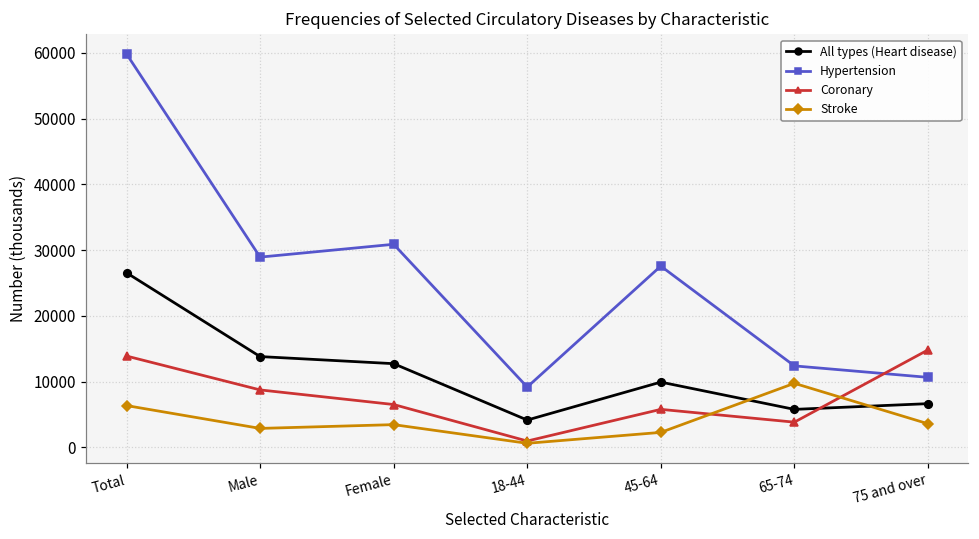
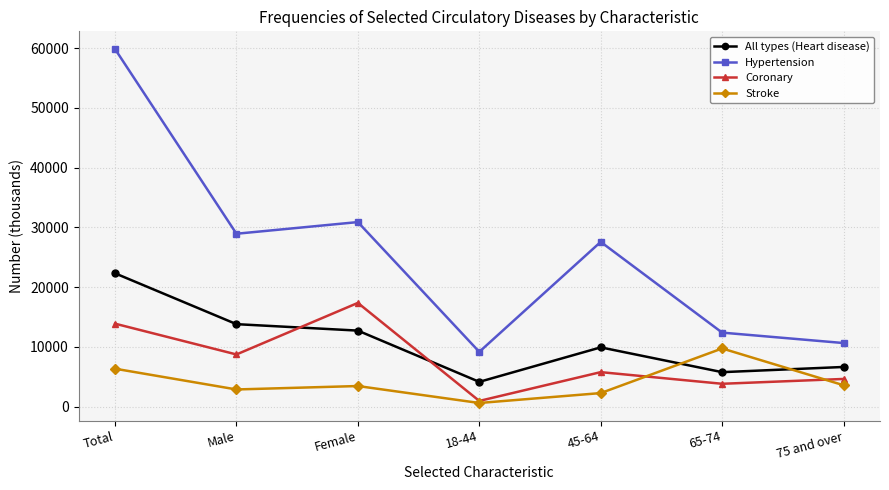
  {
    "All types (Heart disease)": {
-     "Total": 27000,
+     "Total": 22000,
      "Male": 14000,
      "Female": 13000,
      "18-44": 4000,
      "45-64": 10000,
      "65-74": 6000,
      "75 and over": 7000
    },
    "Hypertension": {
      "Total": 60000,
      "Male": 29000,
      "Female": 31000,
      "18-44": 9000,
      "45-64": 28000,
      "65-74": 12000,
      "75 and over": 11000
    },
    "Coronary": {
      "Total": 14000,
      "Male": 9000,
-     "Female": 7000,
+     "Female": 17000,
      "45-64": 6000,
      "65-74": 4000,
-     "75 and over": 15000
+     "75 and over": 5000
    },
    "Stroke": {
      "Total": 6000,
      "Male": 3000,
      "Female": 3000,
      "45-64": 2000,
      "65-74": 10000,
      "75 and over": 4000
    }
  }
